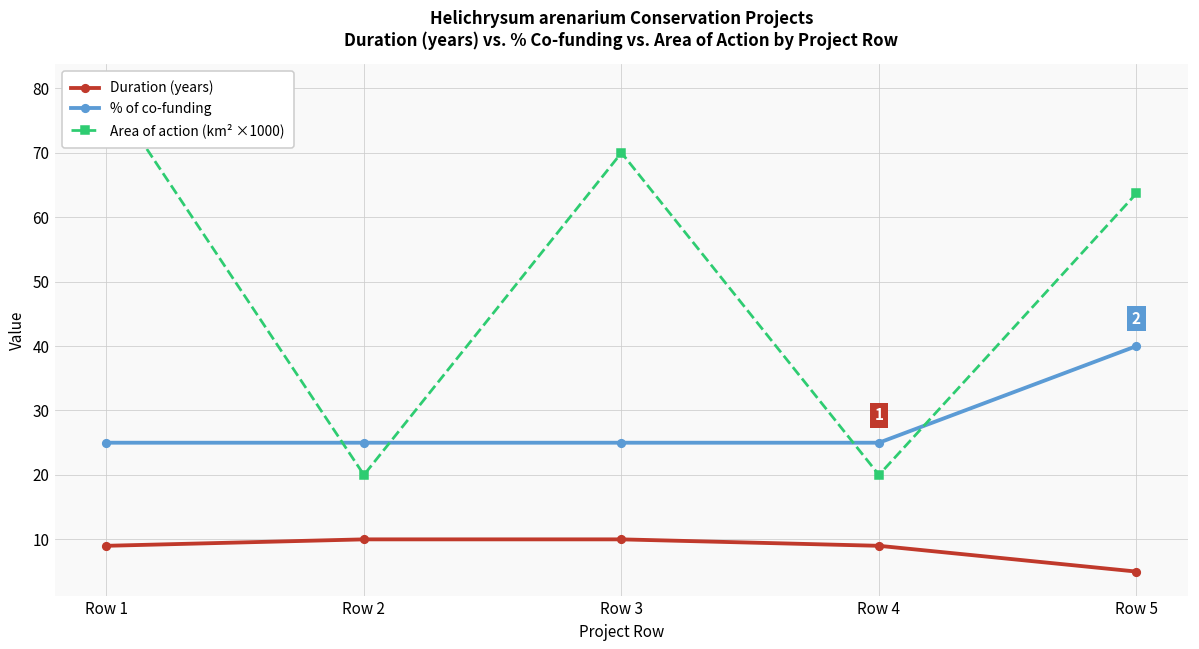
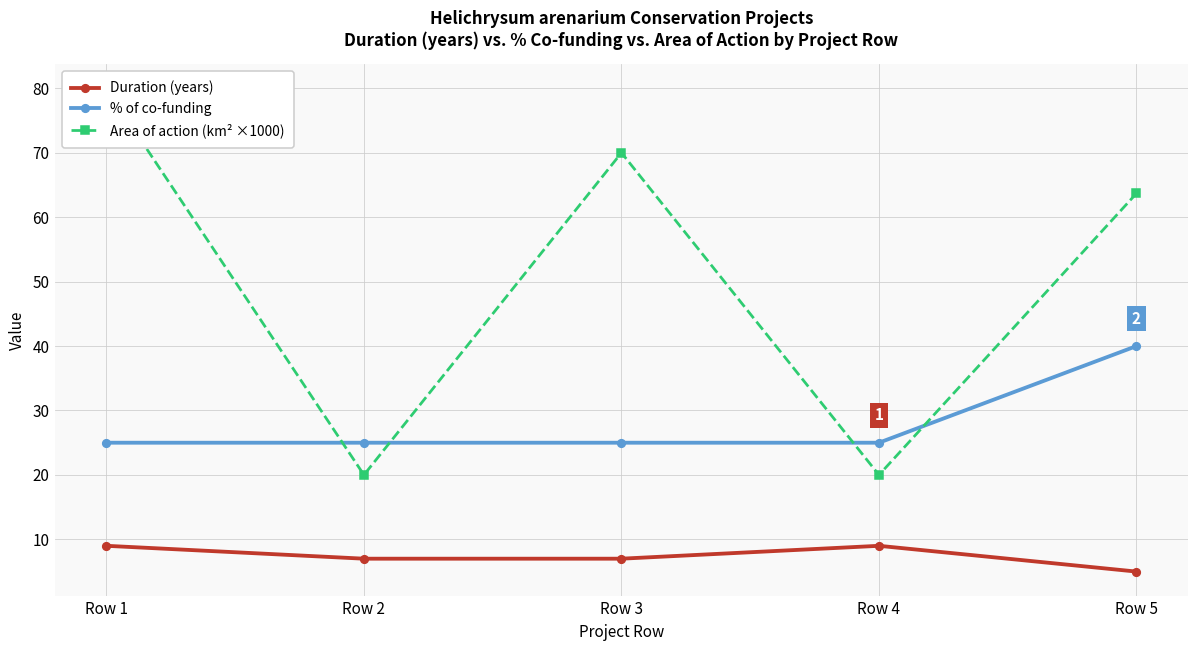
  {
    "Duration (years)": {
      "Row 1": 9,
-     "Row 2": 10,
-     "Row 3": 10,
+     "Row 2": 7,
+     "Row 3": 7,
      "Row 4": 9,
      "Row 5": 5
    },
    "% of co-funding": {
      "Row 1": 25,
      "Row 2": 25,
      "Row 3": 25
    },
    "Area of action (km² ×1000)": {
      "Row 2": 20,
      "Row 3": 70,
      "Row 4": 20,
      "Row 5": 64
    }
  }
